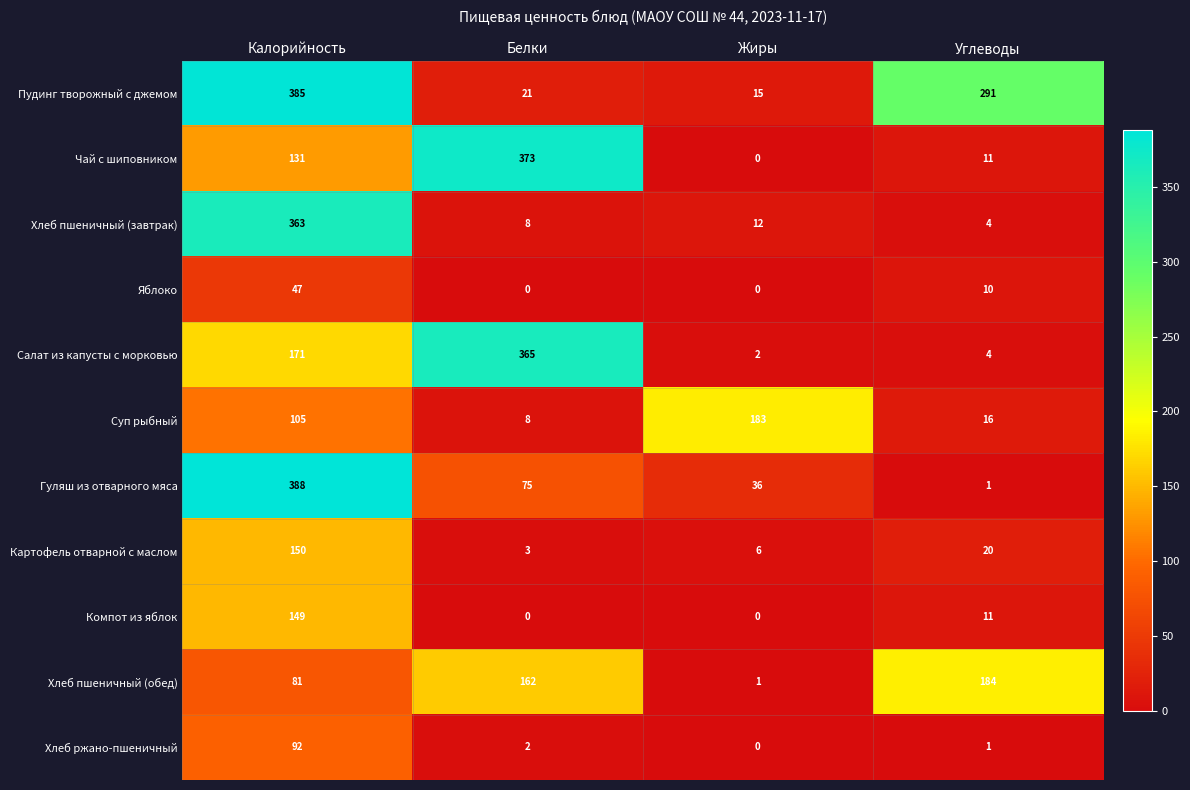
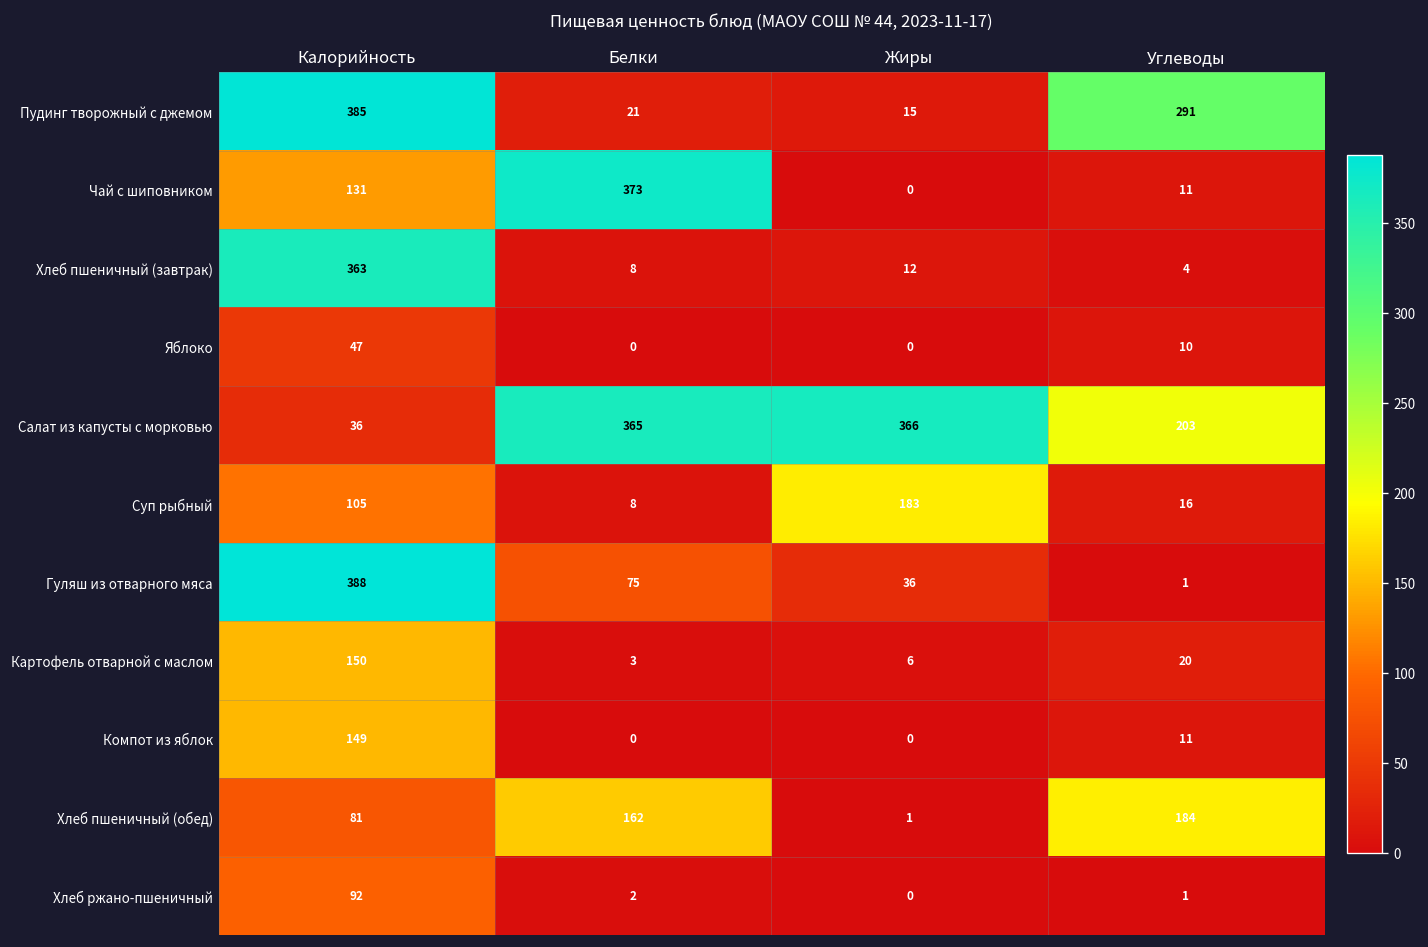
  {
    "Пудинг творожный с джемом": {
      "Калорийность": 385,
      "Белки": 21,
      "Жиры": 15,
      "Углеводы": 291
    },
    "Чай с шиповником": {
      "Калорийность": 131,
      "Белки": 373,
      "Жиры": 0,
      "Углеводы": 11
    },
    "Хлеб пшеничный (завтрак)": {
      "Калорийность": 363,
      "Белки": 8,
      "Жиры": 12,
      "Углеводы": 4
    },
    "Яблоко": {
      "Калорийность": 47,
      "Белки": 0,
      "Жиры": 0,
      "Углеводы": 10
    },
    "Салат из капусты с морковью": {
-     "Калорийность": 171,
+     "Калорийность": 36,
      "Белки": 365,
-     "Жиры": 2,
-     "Углеводы": 4
+     "Жиры": 366,
+     "Углеводы": 203
    },
    "Суп рыбный": {
      "Калорийность": 105,
      "Белки": 8,
      "Жиры": 183,
      "Углеводы": 16
    },
    "Гуляш из отварного мяса": {
      "Калорийность": 388,
      "Белки": 75,
      "Жиры": 36,
      "Углеводы": 1
    },
    "Картофель отварной с маслом": {
      "Калорийность": 150,
      "Белки": 3,
      "Жиры": 6,
      "Углеводы": 20
    },
    "Компот из яблок": {
      "Калорийность": 149,
      "Белки": 0,
      "Жиры": 0,
      "Углеводы": 11
    },
    "Хлеб пшеничный (обед)": {
      "Калорийность": 81,
      "Белки": 162,
      "Жиры": 1,
      "Углеводы": 184
    },
    "Хлеб ржано-пшеничный": {
      "Калорийность": 92,
      "Белки": 2,
      "Жиры": 0,
      "Углеводы": 1
    }
  }
